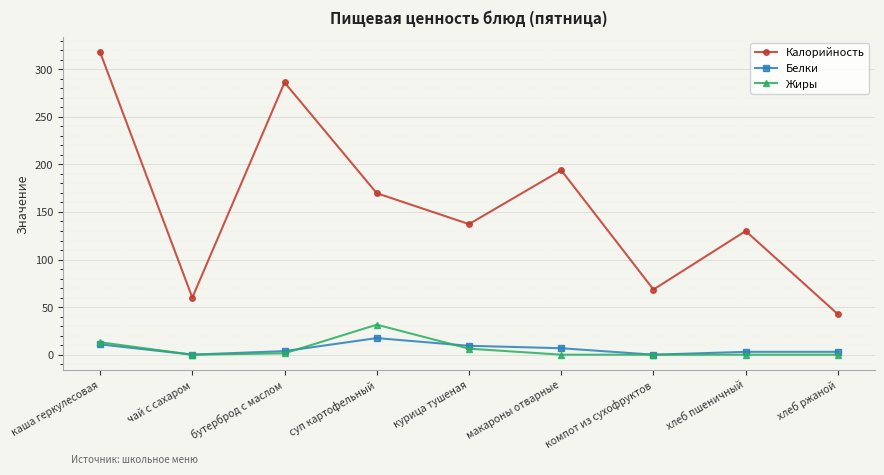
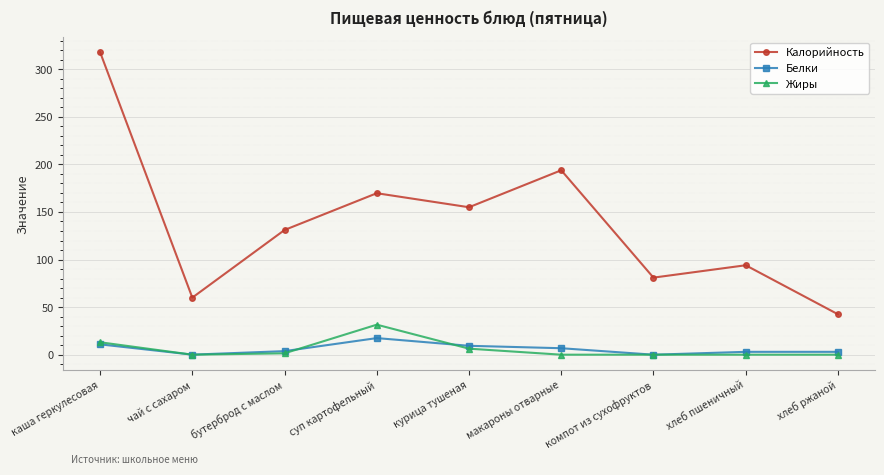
  {
    "Калорийность": {
      "каша геркулесовая": 320,
      "чай с сахаром": 60,
-     "бутерброд с маслом": 290,
+     "бутерброд с маслом": 130,
      "суп картофельный": 170,
-     "курица тушеная": 140,
+     "курица тушеная": 150,
      "макароны отварные": 190,
-     "компот из сухофруктов": 70,
-     "хлеб пшеничный": 130,
+     "компот из сухофруктов": 80,
+     "хлеб пшеничный": 90,
      "хлеб ржаной": 40
    },
    "Белки": {
      "суп картофельный": 20,
      "курица тушеная": 10,
      "макароны отварные": 10,
      "хлеб пшеничный": 0,
      "хлеб ржаной": 0
    },
    "Жиры": {
      "суп картофельный": 30,
      "курица тушеная": 10,
      "макароны отварные": 0,
      "хлеб пшеничный": 0,
      "хлеб ржаной": 0
    }
  }
